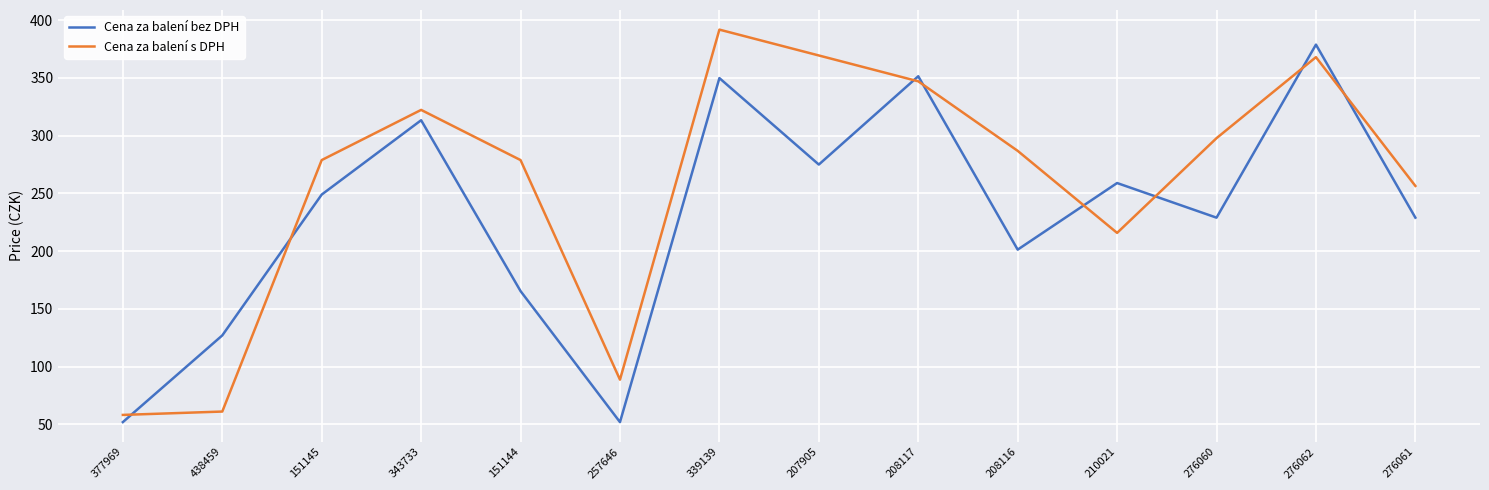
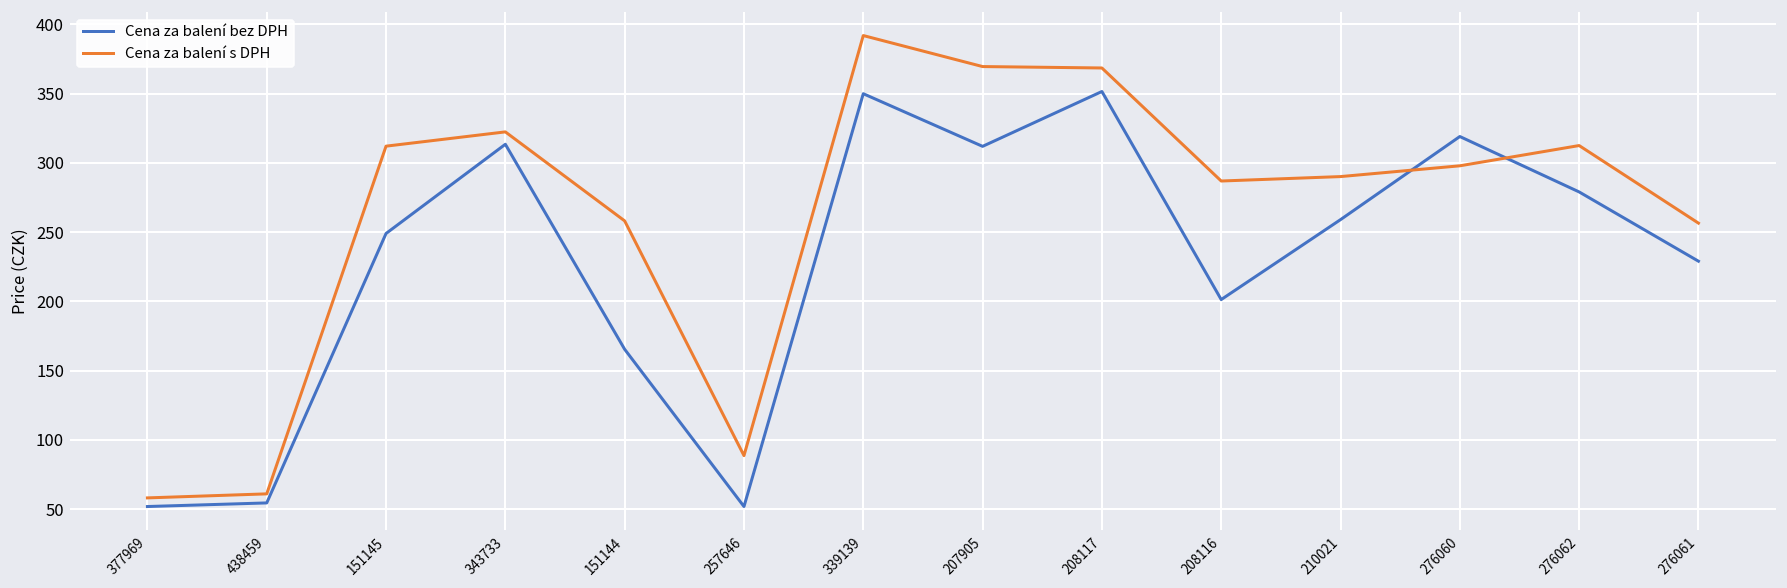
  {
    "Cena za balení bez DPH": {
      "377969": 52,
-     "438459": 127,
+     "438459": 55,
      "151145": 249,
      "343733": 313,
      "151144": 165,
      "257646": 52,
      "339139": 350,
-     "207905": 275,
+     "207905": 312,
      "208117": 352,
      "208116": 201,
      "210021": 259,
-     "276060": 229,
-     "276062": 379,
+     "276060": 319,
+     "276062": 279,
      "276061": 229
    },
    "Cena za balení s DPH": {
      "377969": 58,
      "438459": 61,
-     "151145": 279,
+     "151145": 312,
      "343733": 322,
-     "151144": 279,
+     "151144": 258,
      "257646": 89,
      "339139": 392,
      "207905": 370,
-     "208117": 347,
+     "208117": 368,
      "208116": 287,
-     "210021": 216,
+     "210021": 290,
      "276060": 298,
-     "276062": 368,
+     "276062": 312,
      "276061": 256
    }
  }
